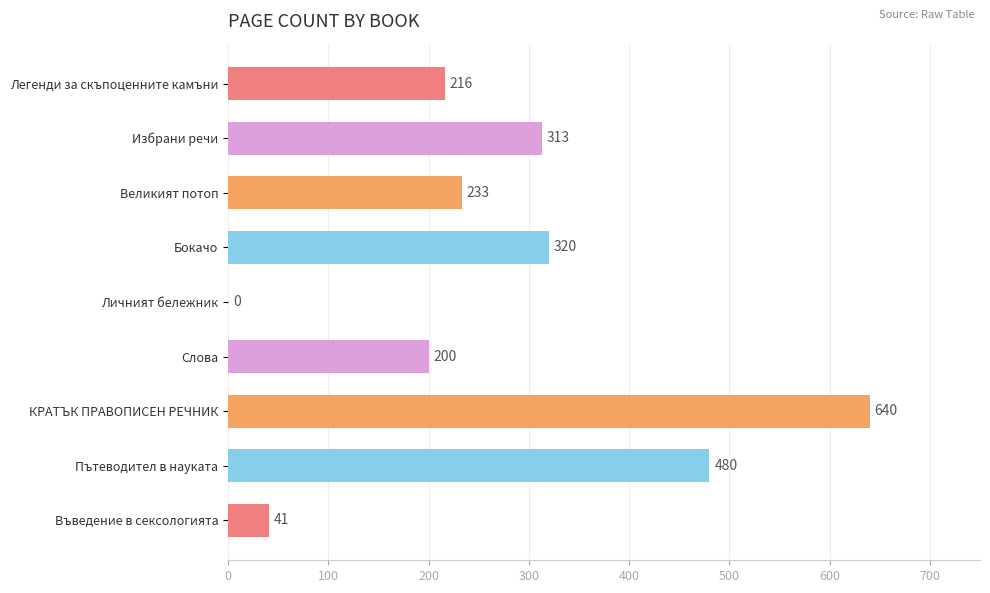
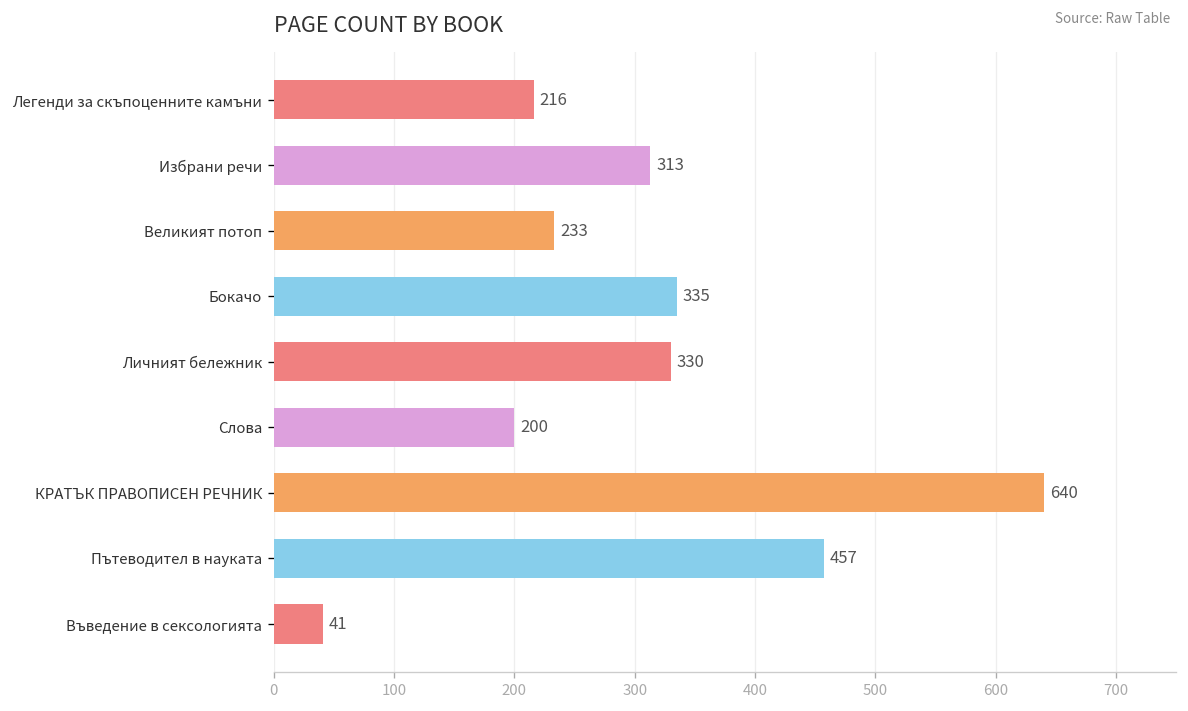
  {
    "Легенди за скъпоценните камъни": 216,
    "Избрани речи": 313,
    "Великият потоп": 233,
-   "Бокачо": 320,
-   "Личният бележник": 0,
+   "Бокачо": 335,
+   "Личният бележник": 330,
    "Слова": 200,
    "КРАТЪК ПРАВОПИСЕН РЕЧНИК": 640,
-   "Пътеводител в науката": 480,
+   "Пътеводител в науката": 457,
    "Въведение в сексологията": 41
  }
